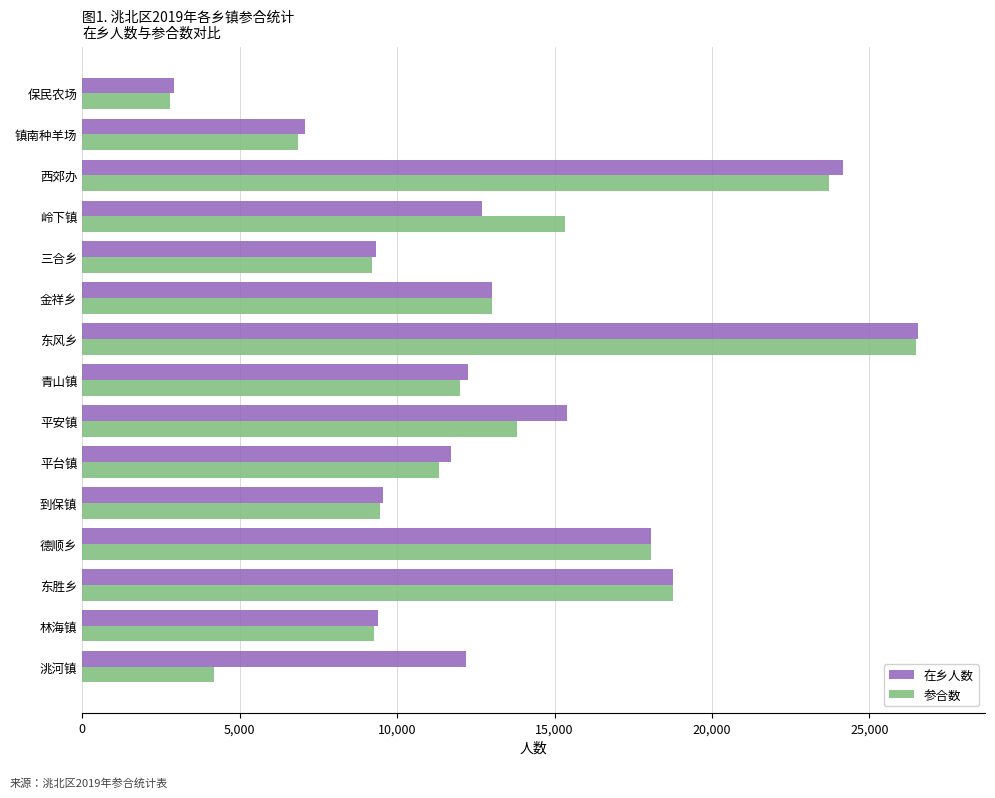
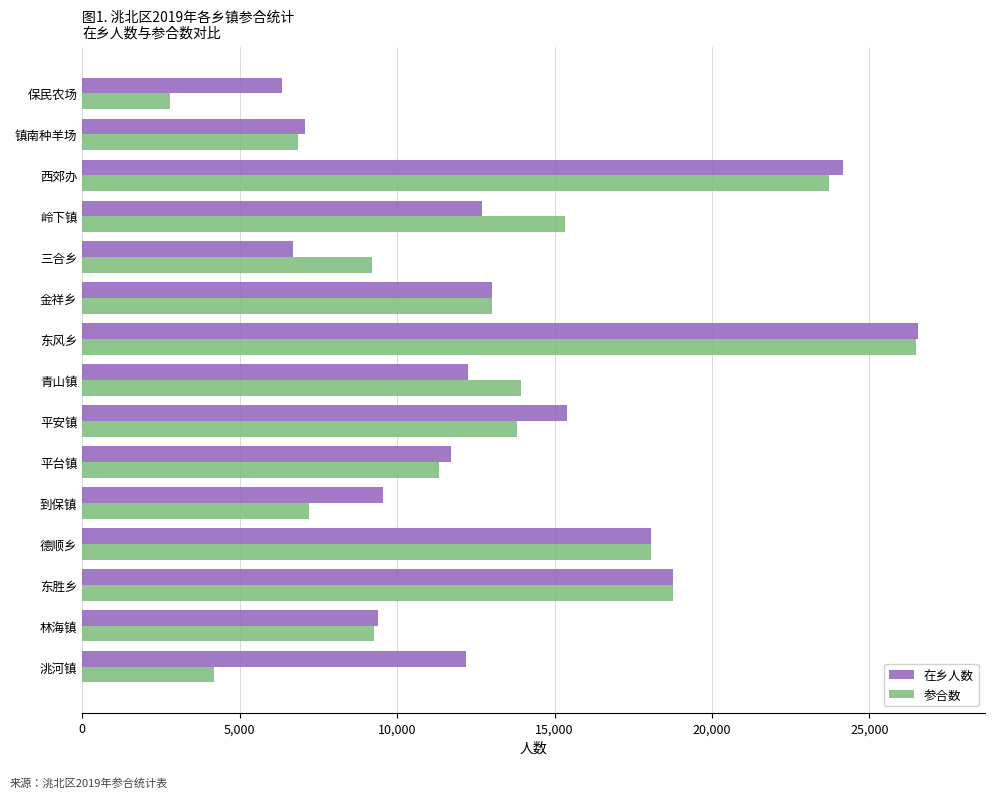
  {
    "在乡人数": {
-     "保民农场": "2,900",
+     "保民农场": "6,300",
      "镇南种羊场": "7,100",
      "西郊办": "24,200",
      "岭下镇": "12,700",
-     "三合乡": "9,300",
+     "三合乡": "6,700",
      "金祥乡": "13,000",
      "东风乡": "26,500",
      "青山镇": "12,300",
      "平安镇": "15,400",
      "平台镇": "11,700",
      "到保镇": "9,500",
      "德顺乡": "18,100",
      "东胜乡": "18,800",
      "林海镇": "9,400",
      "洮河镇": "12,200"
    },
    "参合数": {
      "保民农场": "2,800",
      "镇南种羊场": "6,900",
      "西郊办": "23,700",
      "岭下镇": "15,300",
      "三合乡": "9,200",
      "金祥乡": "13,000",
      "东风乡": "26,500",
-     "青山镇": "12,000",
+     "青山镇": "13,900",
      "平安镇": "13,800",
      "平台镇": "11,300",
-     "到保镇": "9,500",
+     "到保镇": "7,200",
      "德顺乡": "18,100",
      "东胜乡": "18,800",
      "林海镇": "9,200",
      "洮河镇": "4,200"
    }
  }
